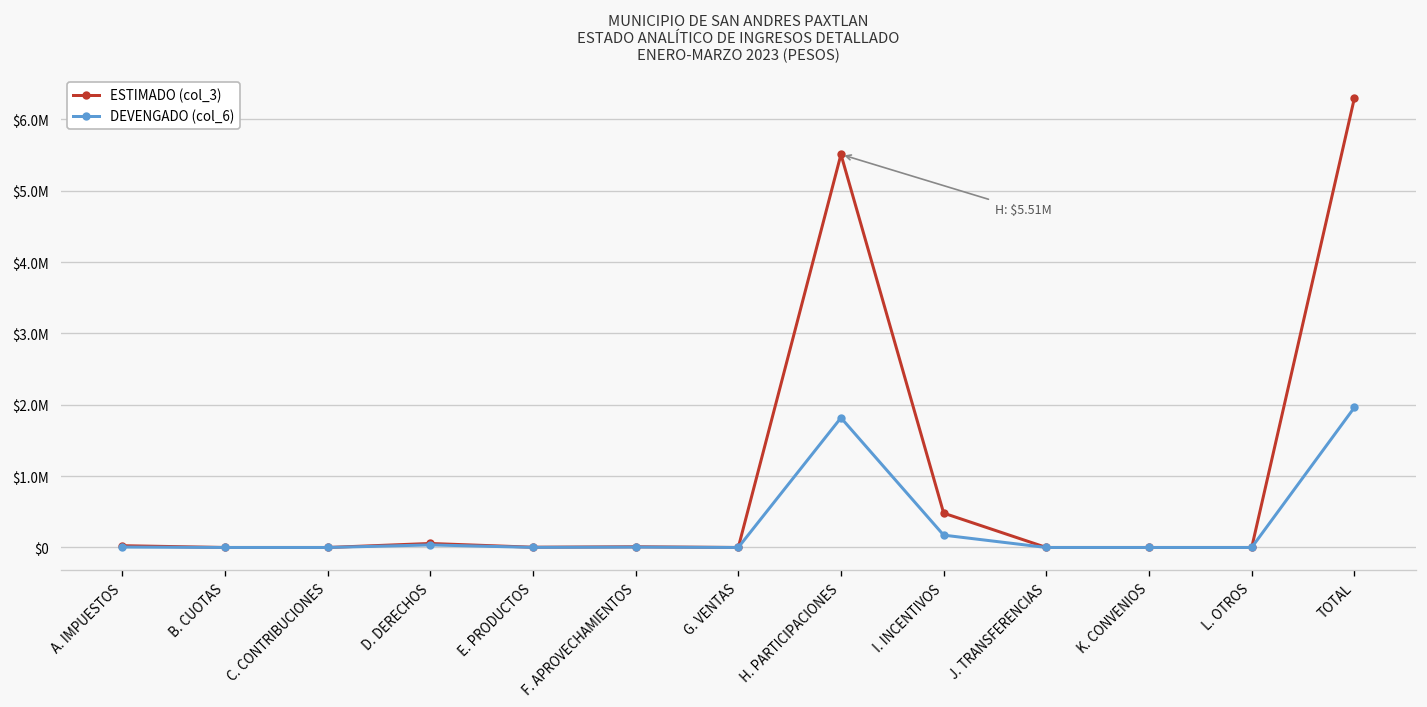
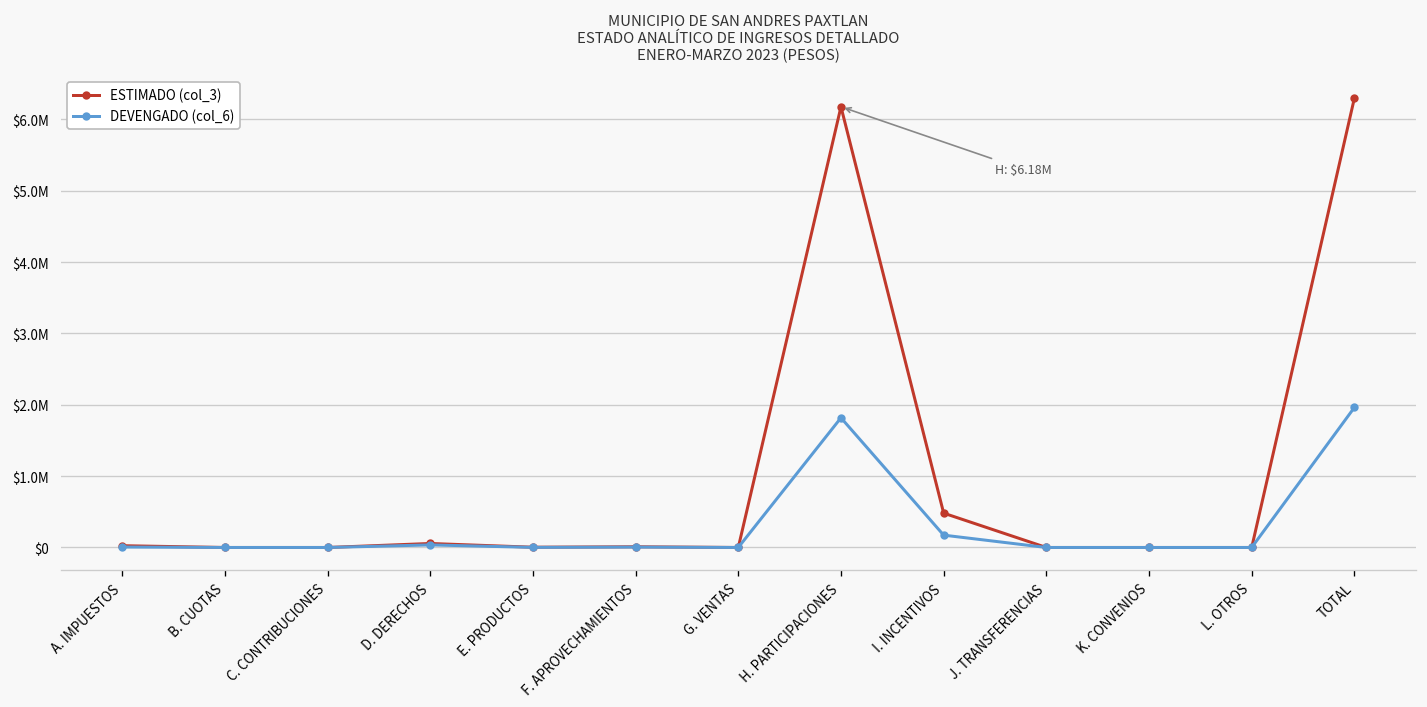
  {
    "ESTIMADO (col_3)": {
-     "H. PARTICIPACIONES": "$5.51M"
+     "H. PARTICIPACIONES": "$6.18M"
    },
    "DEVENGADO (col_6)": {
      "H. PARTICIPACIONES": "$1800000",
      "I. INCENTIVOS": "$200000",
      "TOTAL": "$2000000"
    }
  }
